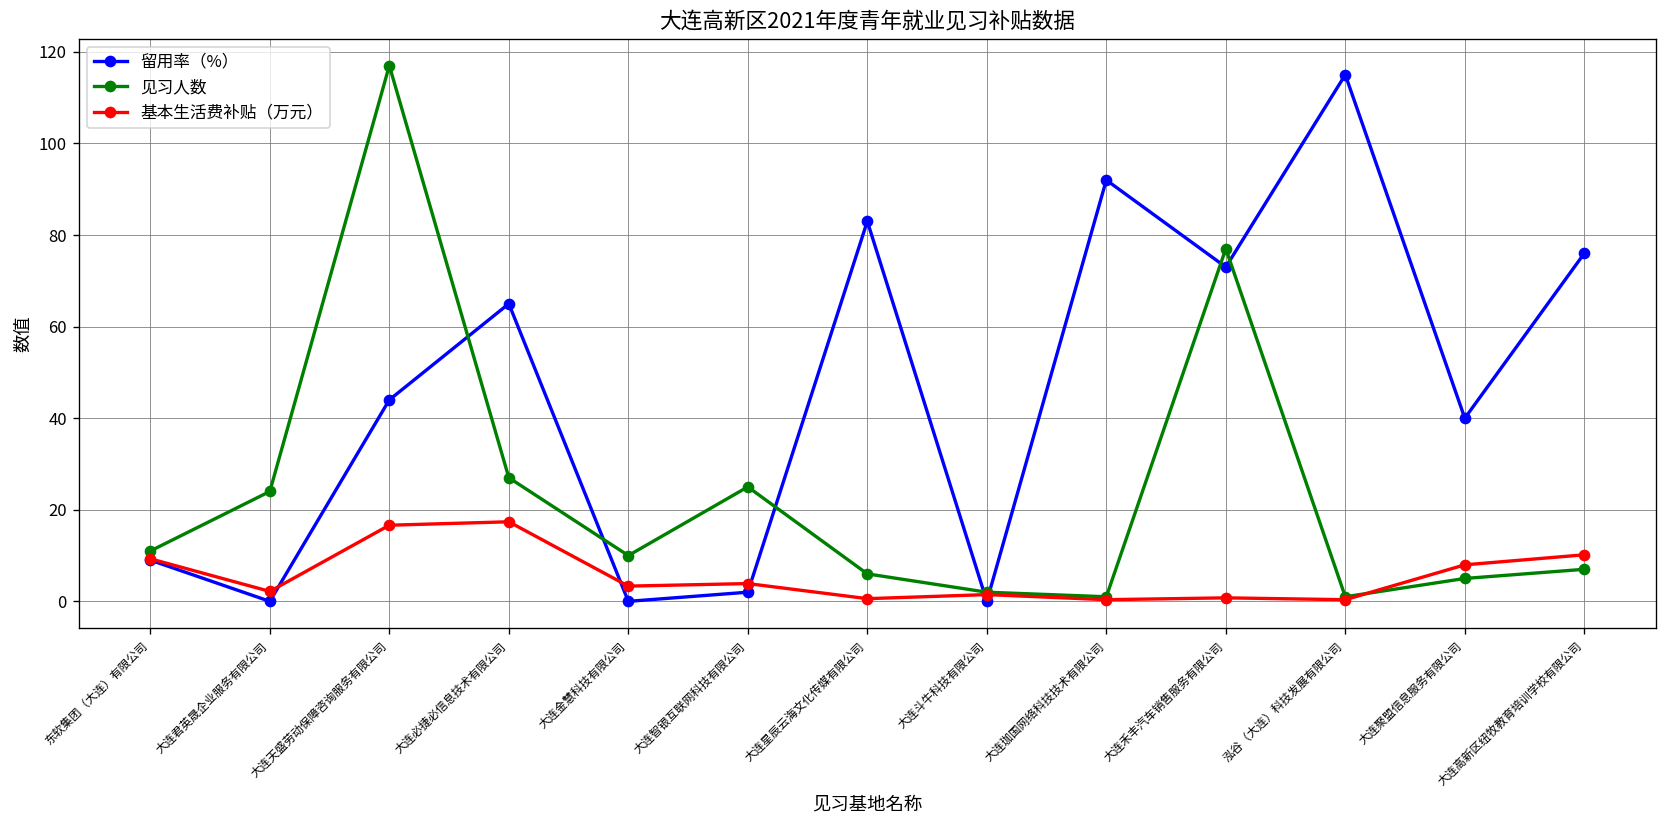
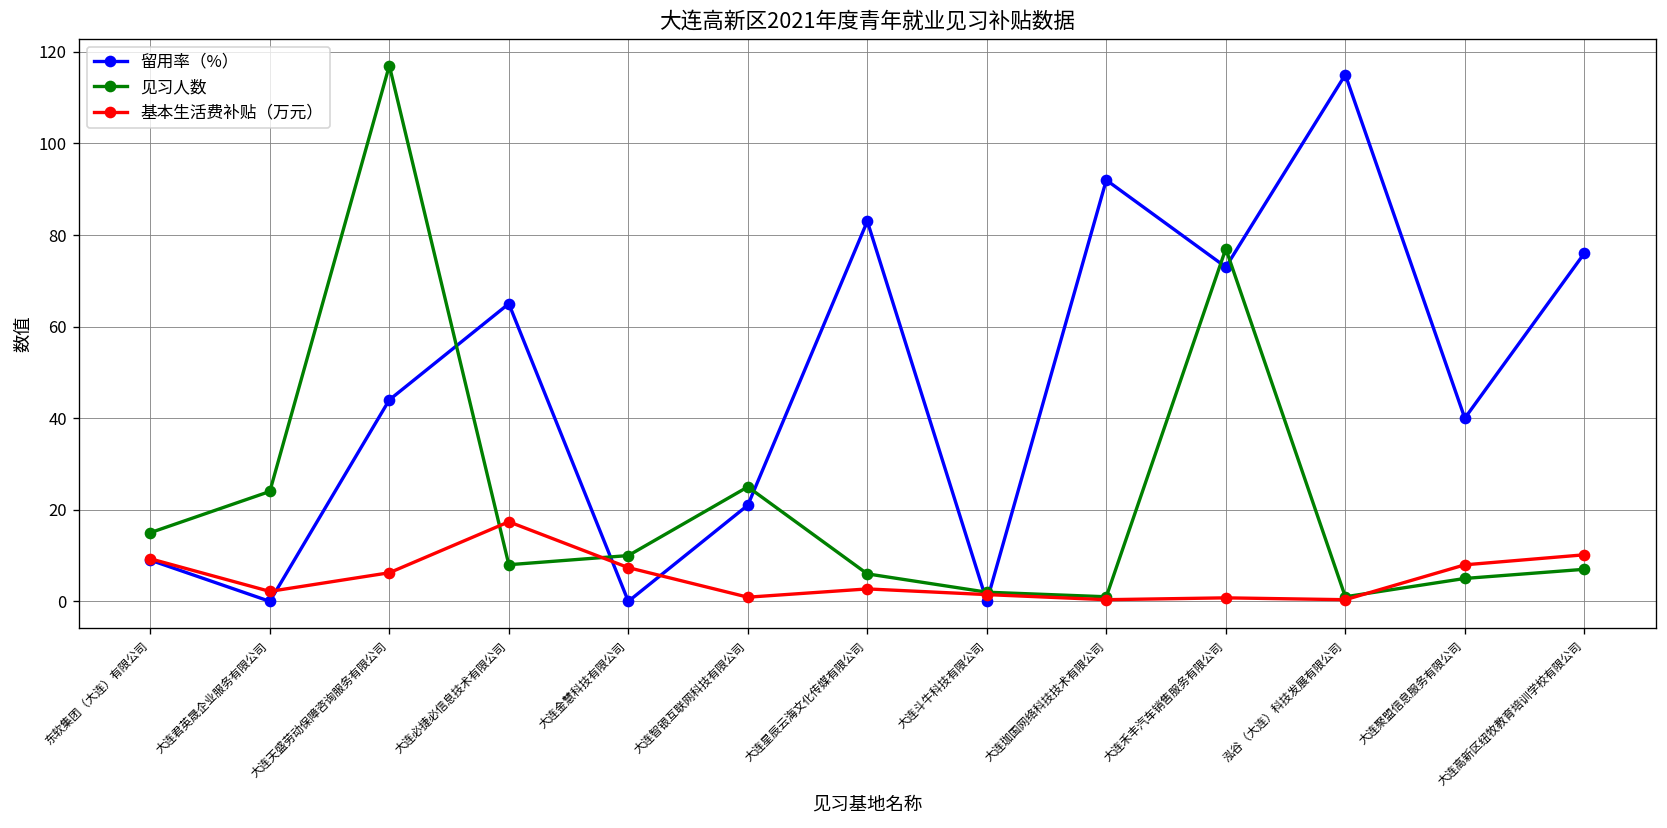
  {
    "留用率（%）": {
      "大连君英晟企业服务有限公司": 0,
      "大连天盛劳动保障咨询服务有限公司": 44,
      "大连必捷必信息技术有限公司": 65,
      "大连金慧科技有限公司": 0,
-     "大连智银互联网科技有限公司": 2,
+     "大连智银互联网科技有限公司": 21,
      "大连星辰云海文化传媒有限公司": 83,
      "大连斗牛科技有限公司": 0,
      "大连珈国网络科技技术有限公司": 92,
      "大连禾丰汽车销售服务有限公司": 73,
      "泓谷（大连）科技发展有限公司": 115,
      "大连聚盟信息服务有限公司": 40,
      "大连高新区纽牧教育培训学校有限公司": 76
    },
    "见习人数": {
-     "东软集团（大连）有限公司": 11,
+     "东软集团（大连）有限公司": 15,
      "大连君英晟企业服务有限公司": 24,
      "大连天盛劳动保障咨询服务有限公司": 117,
-     "大连必捷必信息技术有限公司": 27,
+     "大连必捷必信息技术有限公司": 8,
      "大连金慧科技有限公司": 10,
      "大连智银互联网科技有限公司": 25,
      "大连星辰云海文化传媒有限公司": 6,
      "大连禾丰汽车销售服务有限公司": 77,
      "大连聚盟信息服务有限公司": 5,
      "大连高新区纽牧教育培训学校有限公司": 7
    },
    "基本生活费补贴（万元）": {
      "大连君英晟企业服务有限公司": 2,
-     "大连天盛劳动保障咨询服务有限公司": 17,
+     "大连天盛劳动保障咨询服务有限公司": 6,
      "大连必捷必信息技术有限公司": 17,
-     "大连金慧科技有限公司": 3,
-     "大连智银互联网科技有限公司": 4,
-     "大连星辰云海文化传媒有限公司": 1,
+     "大连金慧科技有限公司": 7,
+     "大连智银互联网科技有限公司": 1,
+     "大连星辰云海文化传媒有限公司": 3,
      "大连禾丰汽车销售服务有限公司": 1,
      "大连聚盟信息服务有限公司": 8,
      "大连高新区纽牧教育培训学校有限公司": 10
    }
  }
